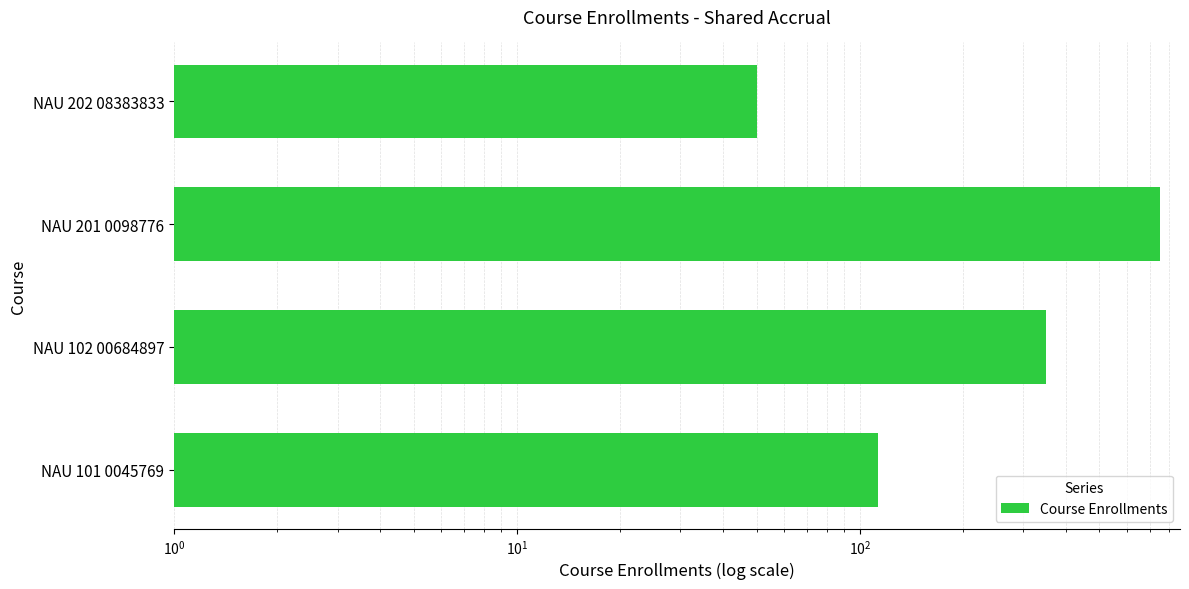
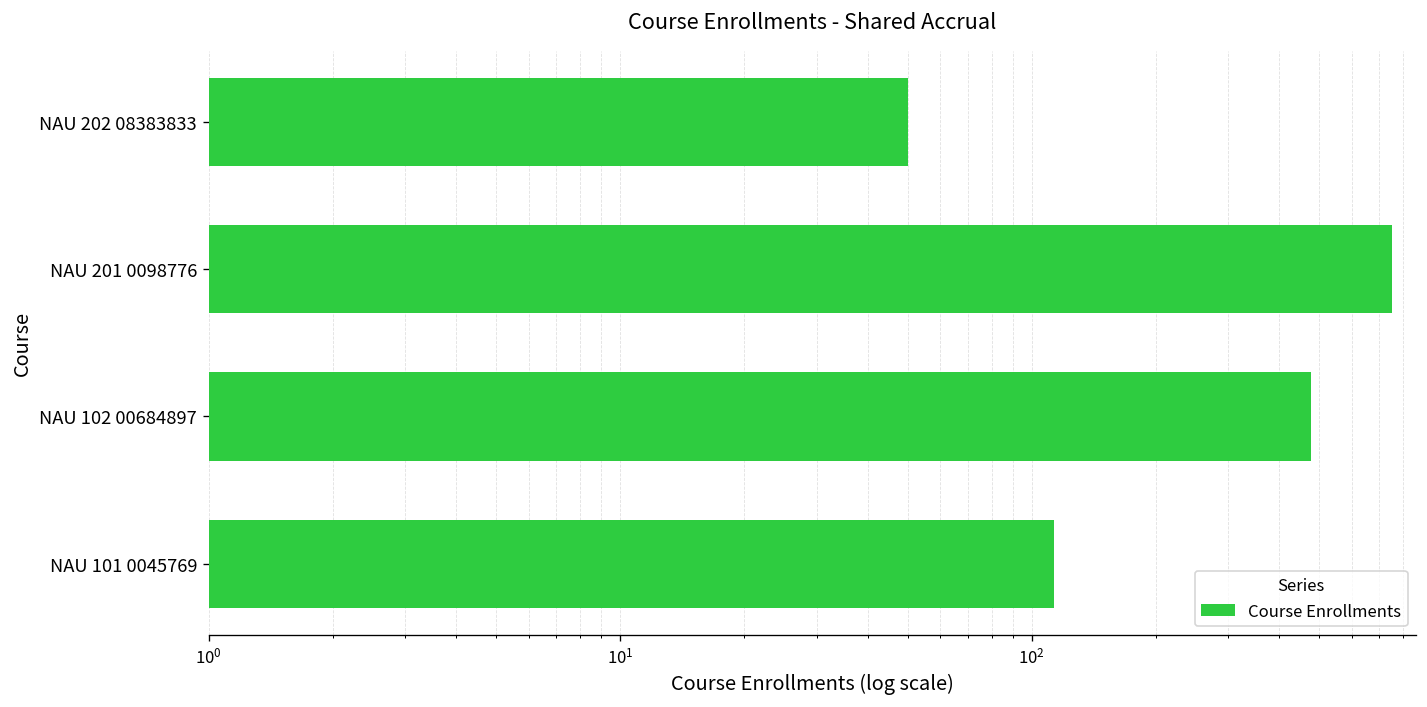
  {
    "NAU 202 08383833": 50,
    "NAU 201 0098776": 750,
-   "NAU 102 00684897": 350,
+   "NAU 102 00684897": 480,
    "NAU 101 0045769": 113
  }
